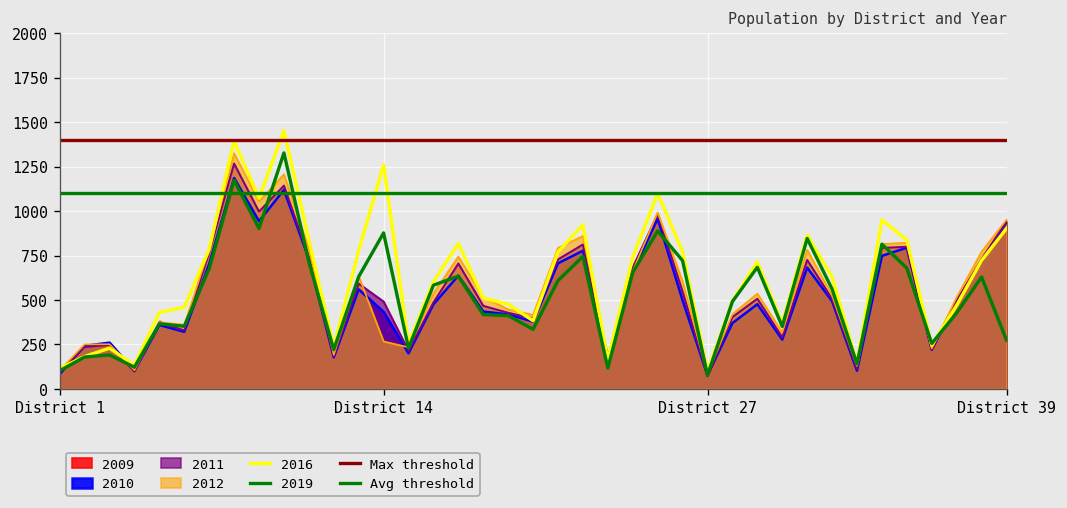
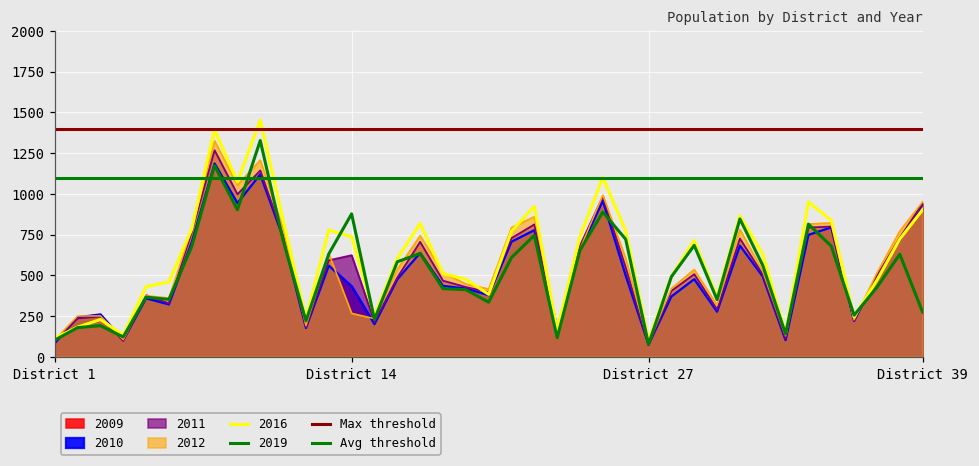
  {
    "2011": {
-     "District 14": 490
+     "District 14": 620
    },
    "2012": {
      "District 14": 270
    },
    "2016": {
-     "District 14": 1260
+     "District 14": 740
    },
    "2019": {
      "District 14": 880,
      "District 39": 270
    }
  }
